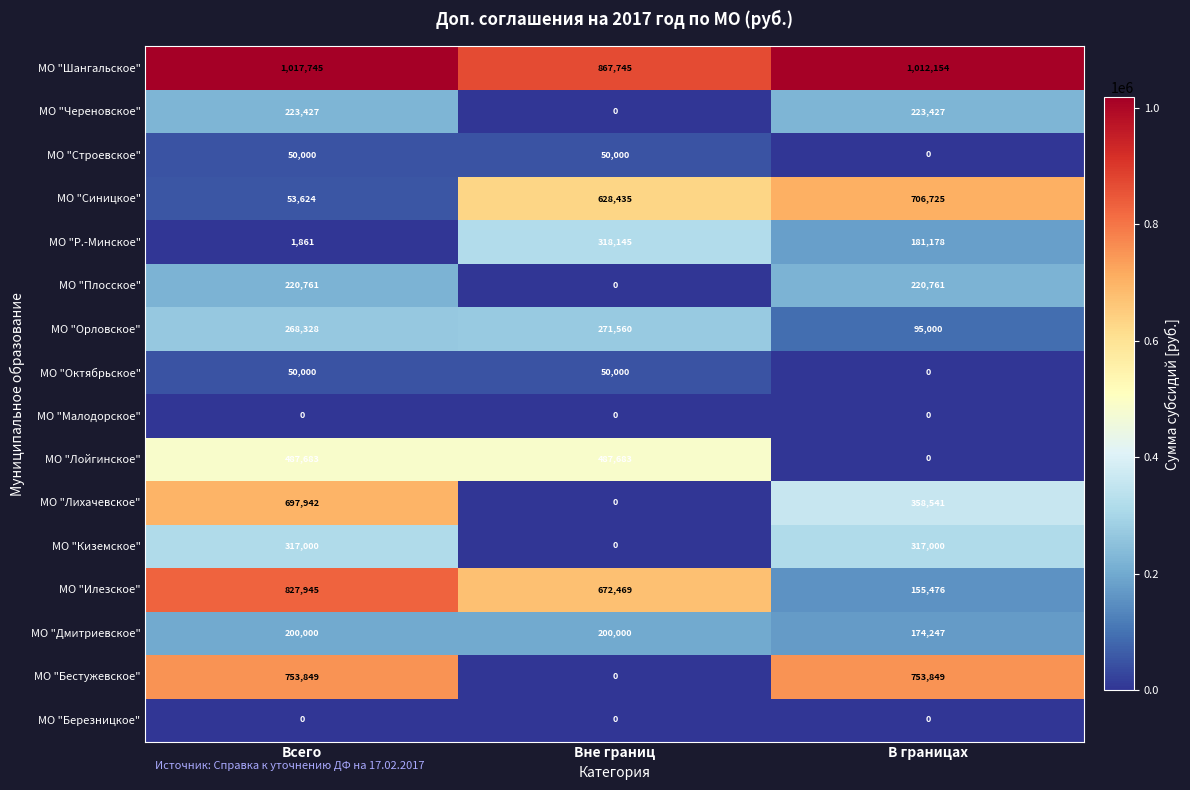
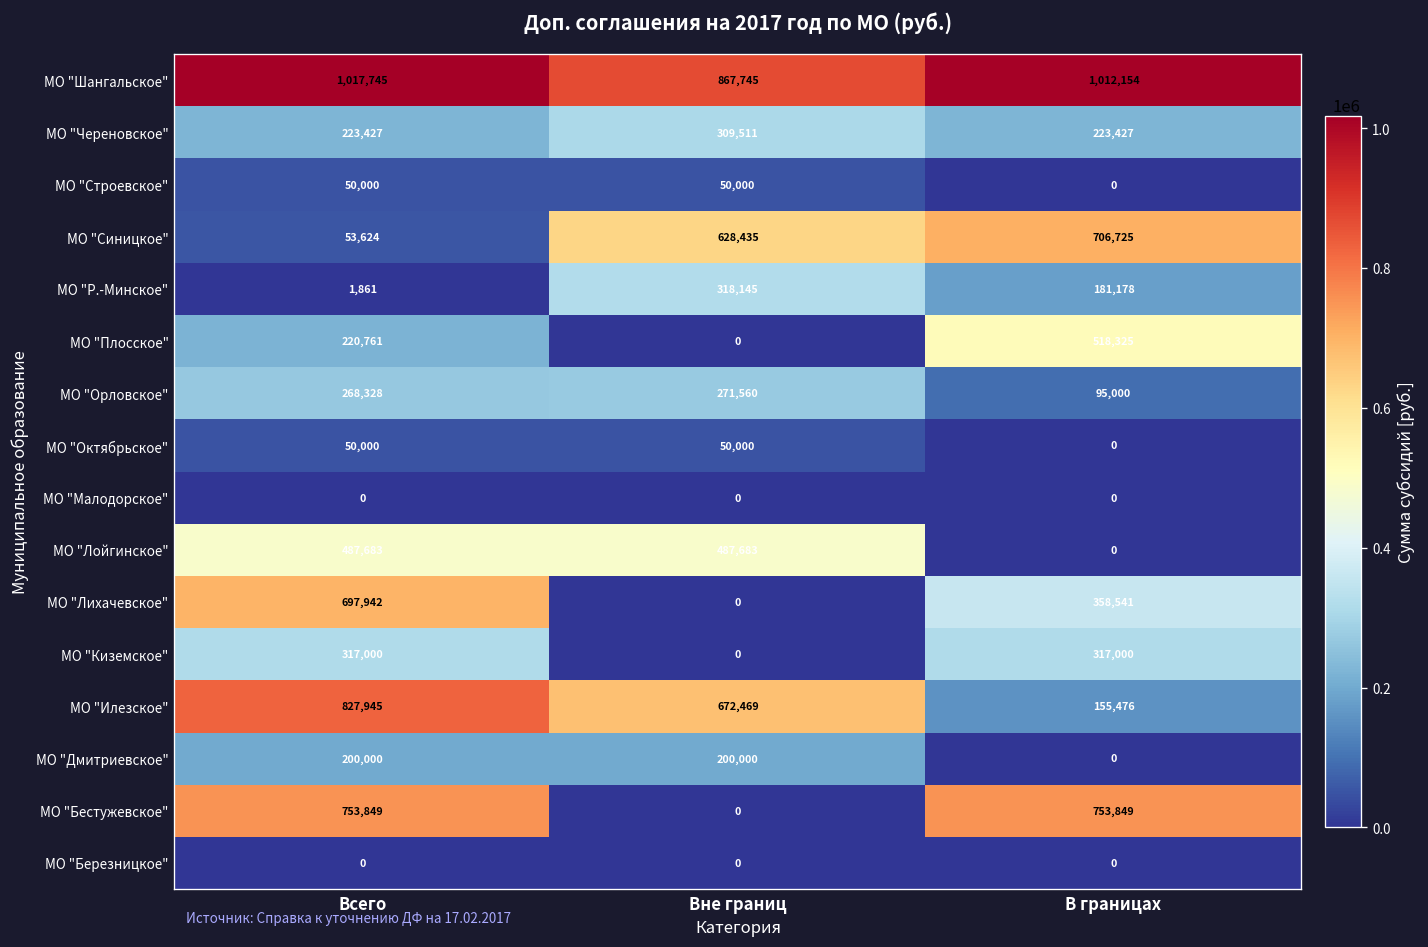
  {
    "МО \"Шангальское\"": {
      "Всего": "1,017,745",
      "Вне границ": "867,745",
      "В границах": "1,012,154"
    },
    "МО \"Череновское\"": {
      "Всего": "223,427",
-     "Вне границ": "0",
+     "Вне границ": "309,511",
      "В границах": "223,427"
    },
    "МО \"Строевское\"": {
      "Всего": "50,000",
      "Вне границ": "50,000",
      "В границах": "0"
    },
    "МО \"Синицкое\"": {
      "Всего": "53,624",
      "Вне границ": "628,435",
      "В границах": "706,725"
    },
    "МО \"Р.-Минское\"": {
      "Всего": "1,861",
      "Вне границ": "318,145",
      "В границах": "181,178"
    },
    "МО \"Плосское\"": {
      "Всего": "220,761",
      "Вне границ": "0",
-     "В границах": "220,761"
+     "В границах": "518,325"
    },
    "МО \"Орловское\"": {
      "Всего": "268,328",
      "Вне границ": "271,560",
      "В границах": "95,000"
    },
    "МО \"Октябрьское\"": {
      "Всего": "50,000",
      "Вне границ": "50,000",
      "В границах": "0"
    },
    "МО \"Малодорское\"": {
      "Всего": "0",
      "Вне границ": "0",
      "В границах": "0"
    },
    "МО \"Лойгинское\"": {
      "Всего": "487,683",
      "Вне границ": "487,683",
      "В границах": "0"
    },
    "МО \"Лихачевское\"": {
      "Всего": "697,942",
      "Вне границ": "0",
      "В границах": "358,541"
    },
    "МО \"Киземское\"": {
      "Всего": "317,000",
      "Вне границ": "0",
      "В границах": "317,000"
    },
    "МО \"Илезское\"": {
      "Всего": "827,945",
      "Вне границ": "672,469",
      "В границах": "155,476"
    },
    "МО \"Дмитриевское\"": {
      "Всего": "200,000",
      "Вне границ": "200,000",
-     "В границах": "174,247"
+     "В границах": "0"
    },
    "МО \"Бестужевское\"": {
      "Всего": "753,849",
      "Вне границ": "0",
      "В границах": "753,849"
    },
    "МО \"Березницкое\"": {
      "Всего": "0",
      "Вне границ": "0",
      "В границах": "0"
    }
  }
